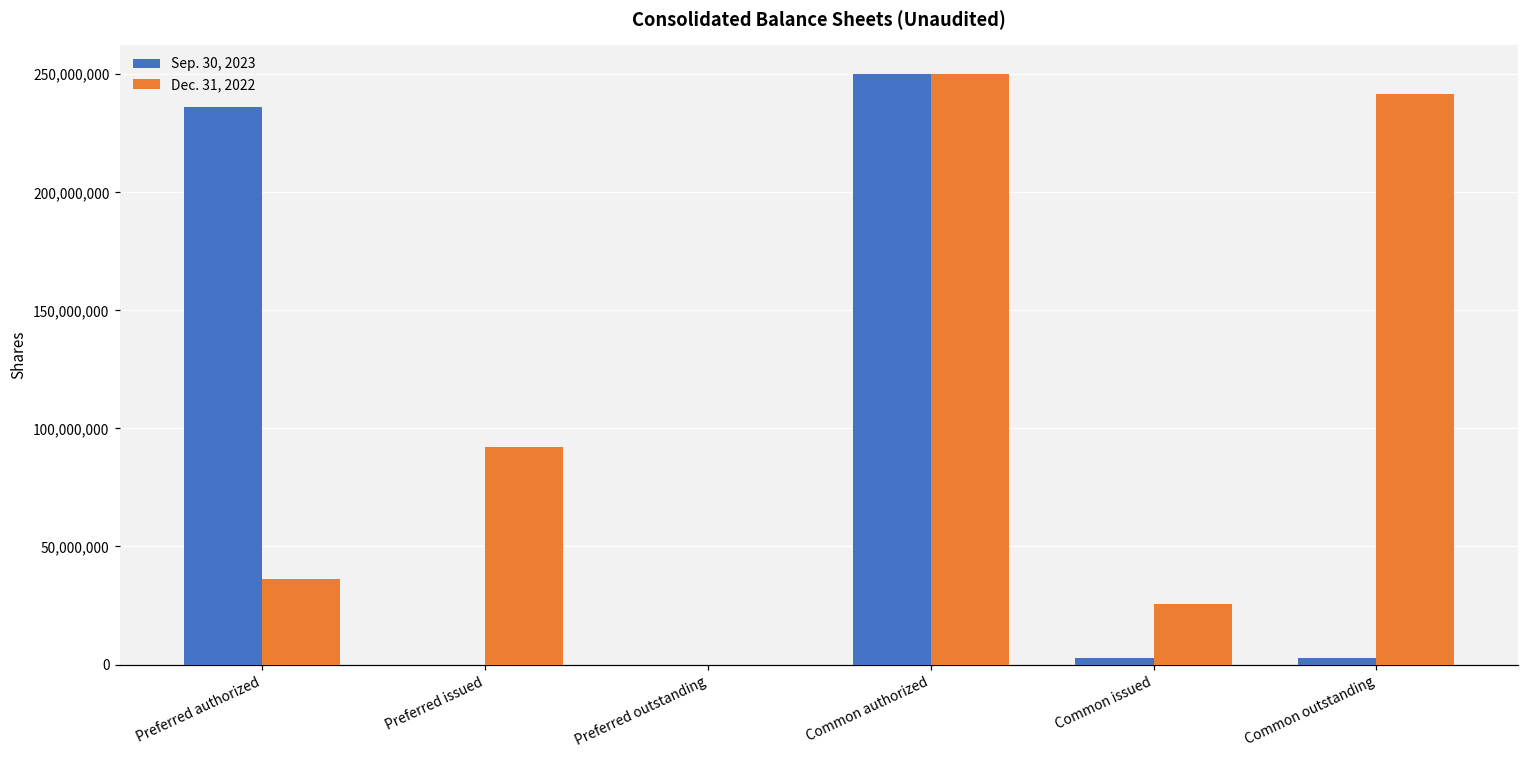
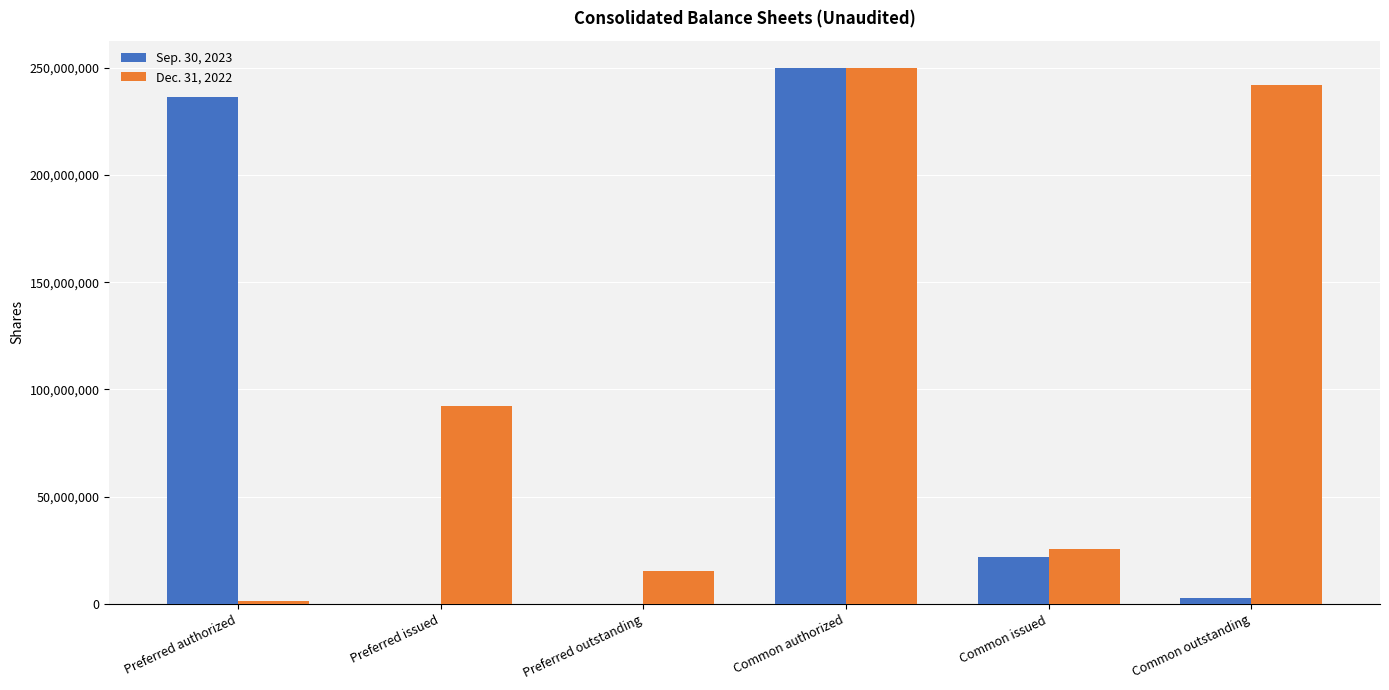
  {
    "Sep. 30, 2023": {
      "Preferred authorized": "236,000,000",
      "Preferred issued": "0",
      "Preferred outstanding": "0",
      "Common authorized": "250,000,000",
-     "Common issued": "3,000,000",
+     "Common issued": "22,000,000",
      "Common outstanding": "3,000,000"
    },
    "Dec. 31, 2022": {
-     "Preferred authorized": "36,000,000",
+     "Preferred authorized": "2,000,000",
      "Preferred issued": "92,000,000",
-     "Preferred outstanding": "0",
+     "Preferred outstanding": "15,000,000",
      "Common authorized": "250,000,000",
      "Common issued": "26,000,000",
      "Common outstanding": "242,000,000"
    }
  }
